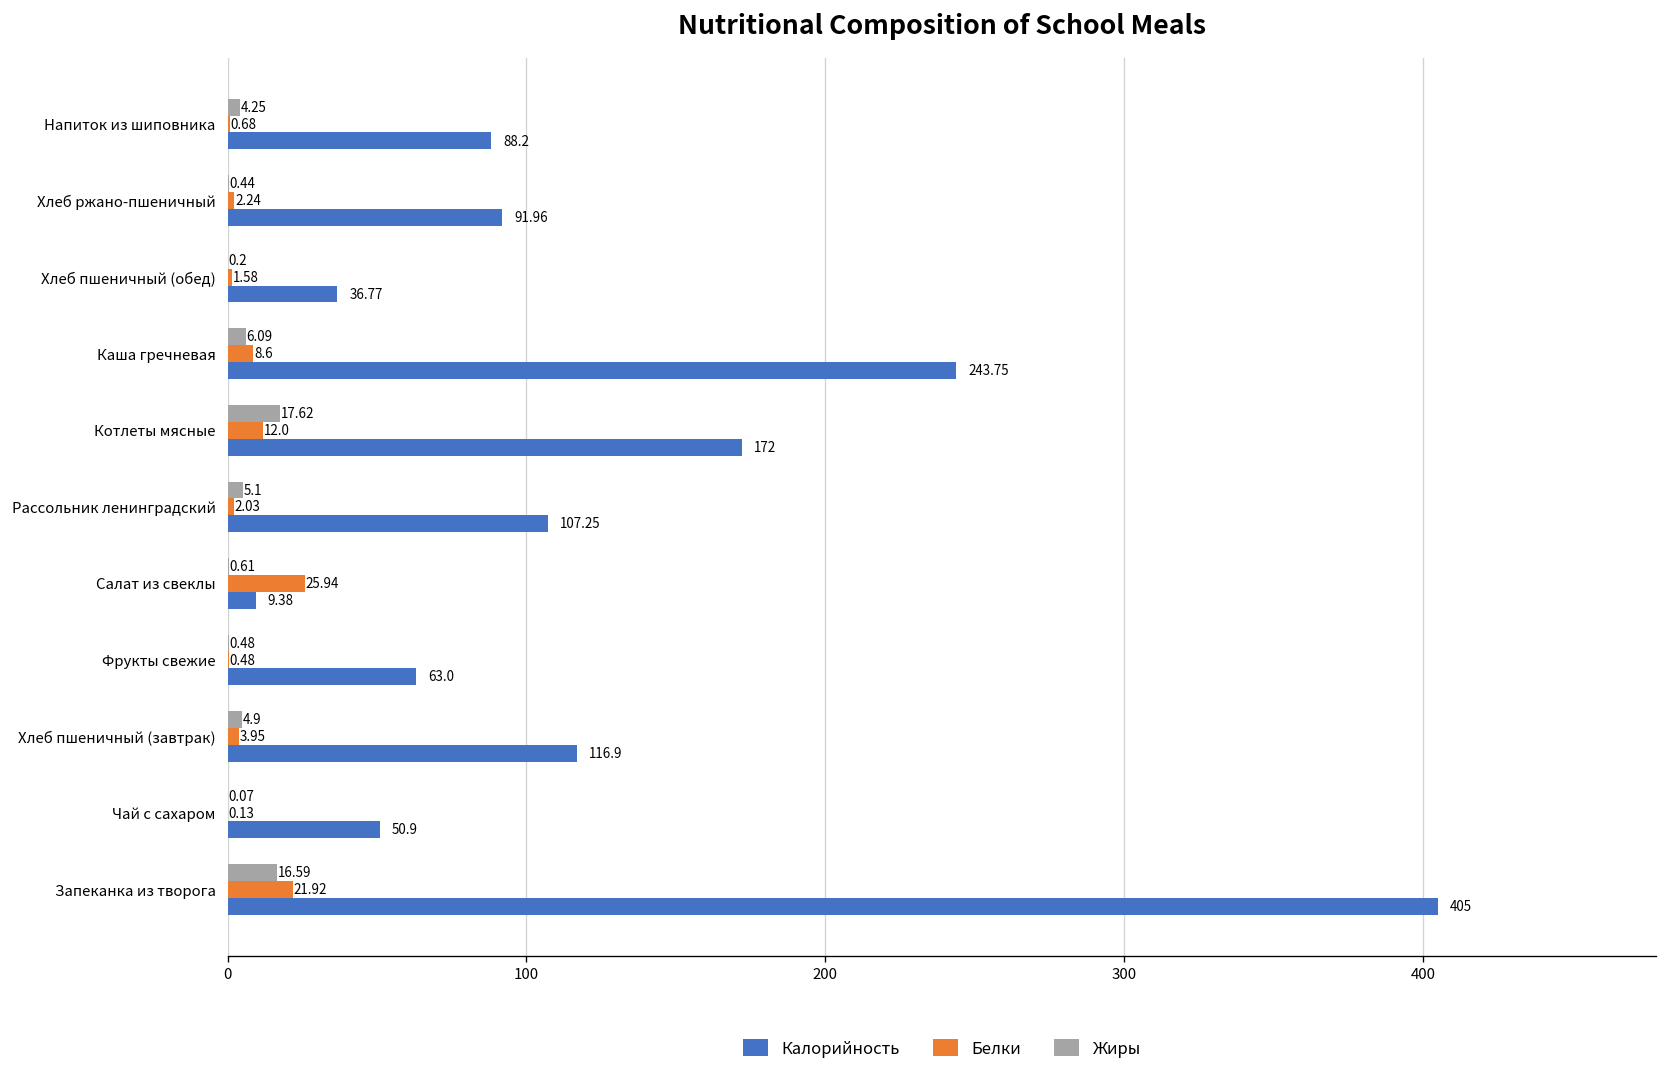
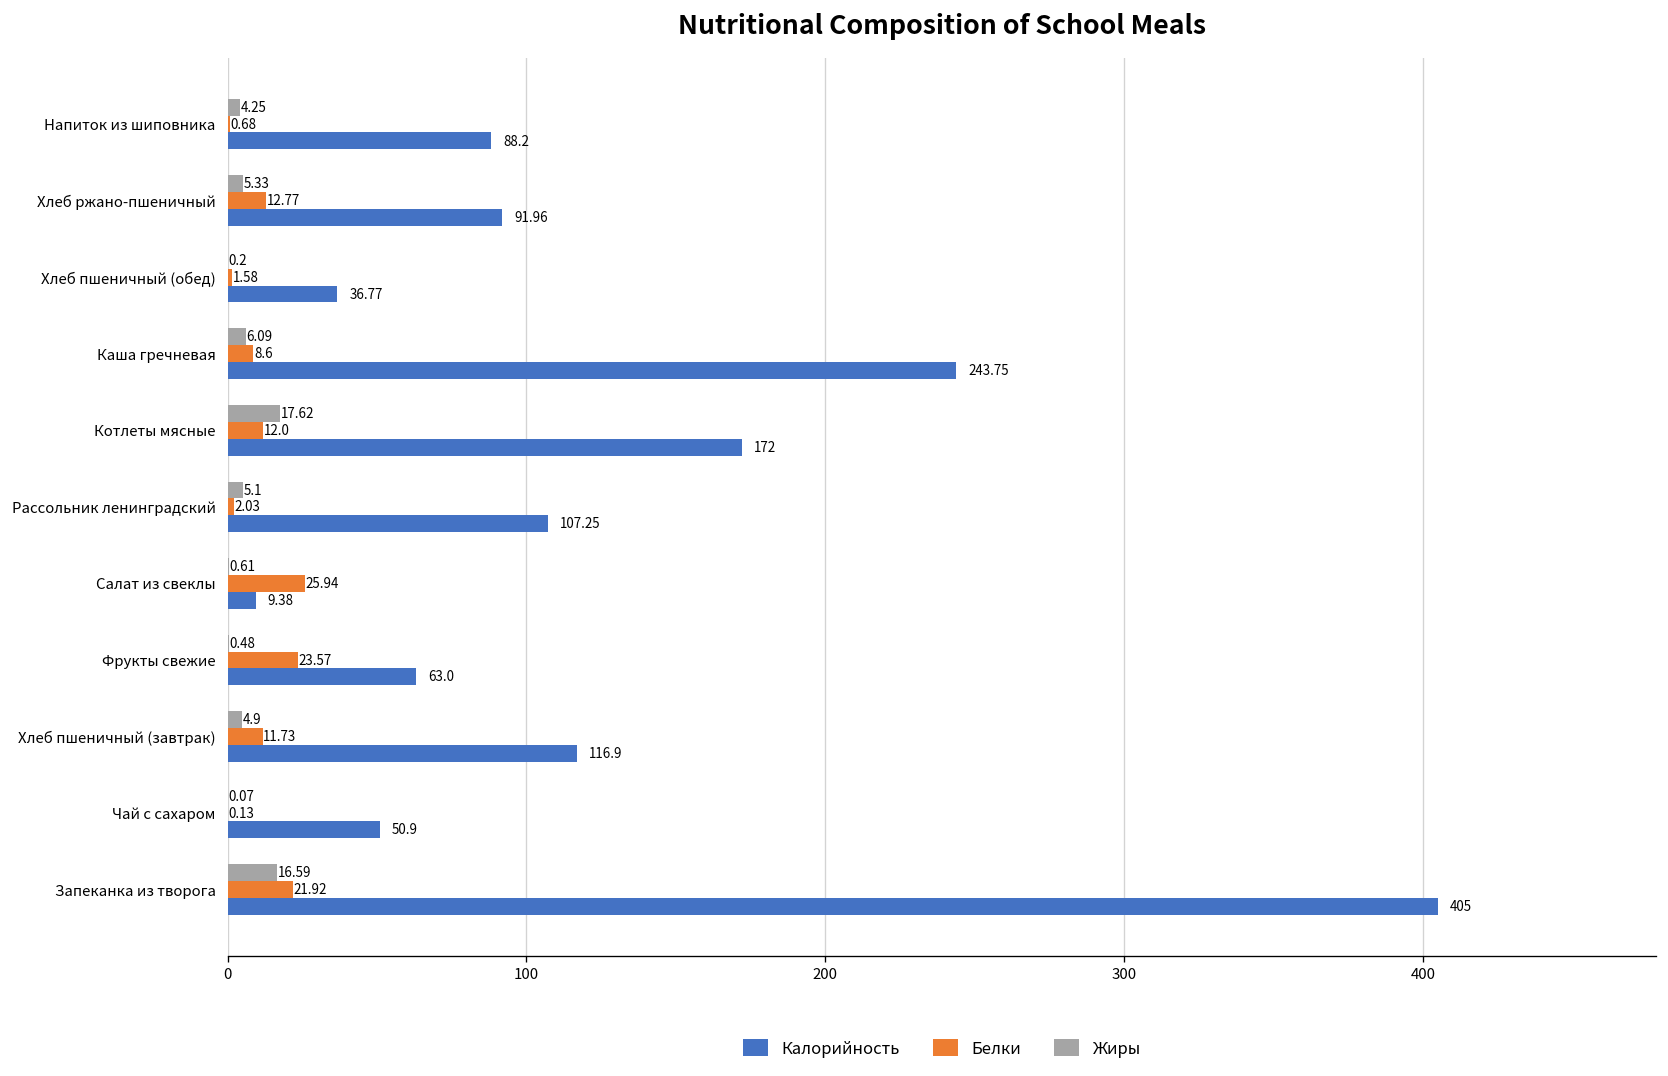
  {
    "Калорийность": {
      "Напиток из шиповника": 88.2,
      "Хлеб ржано-пшеничный": 91.96,
      "Хлеб пшеничный (обед)": 36.77,
      "Каша гречневая": 243.75,
      "Котлеты мясные": 172,
      "Рассольник ленинградский": 107.25,
      "Салат из свеклы": 9.38,
      "Фрукты свежие": 63.0,
      "Хлеб пшеничный (завтрак)": 116.9,
      "Чай с сахаром": 50.9,
      "Запеканка из творога": 405
    },
    "Белки": {
      "Напиток из шиповника": 0.68,
-     "Хлеб ржано-пшеничный": 2.24,
+     "Хлеб ржано-пшеничный": 12.77,
      "Хлеб пшеничный (обед)": 1.58,
      "Каша гречневая": 8.6,
      "Котлеты мясные": 12.0,
      "Рассольник ленинградский": 2.03,
      "Салат из свеклы": 25.94,
-     "Фрукты свежие": 0.48,
-     "Хлеб пшеничный (завтрак)": 3.95,
+     "Фрукты свежие": 23.57,
+     "Хлеб пшеничный (завтрак)": 11.73,
      "Чай с сахаром": 0.13,
      "Запеканка из творога": 21.92
    },
    "Жиры": {
      "Напиток из шиповника": 4.25,
-     "Хлеб ржано-пшеничный": 0.44,
+     "Хлеб ржано-пшеничный": 5.33,
      "Хлеб пшеничный (обед)": 0.2,
      "Каша гречневая": 6.09,
      "Котлеты мясные": 17.62,
      "Рассольник ленинградский": 5.1,
      "Салат из свеклы": 0.61,
      "Фрукты свежие": 0.48,
      "Хлеб пшеничный (завтрак)": 4.9,
      "Чай с сахаром": 0.07,
      "Запеканка из творога": 16.59
    }
  }
